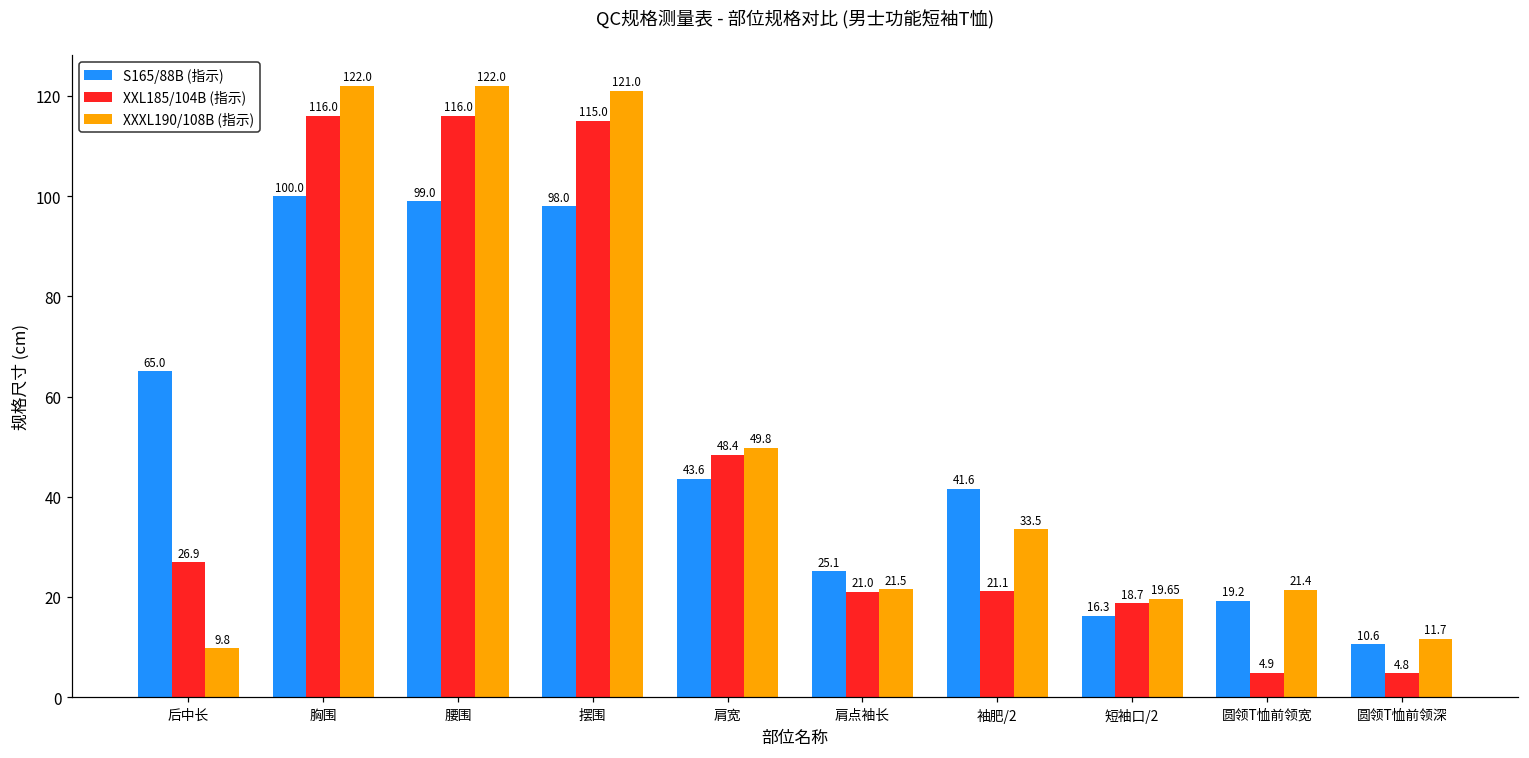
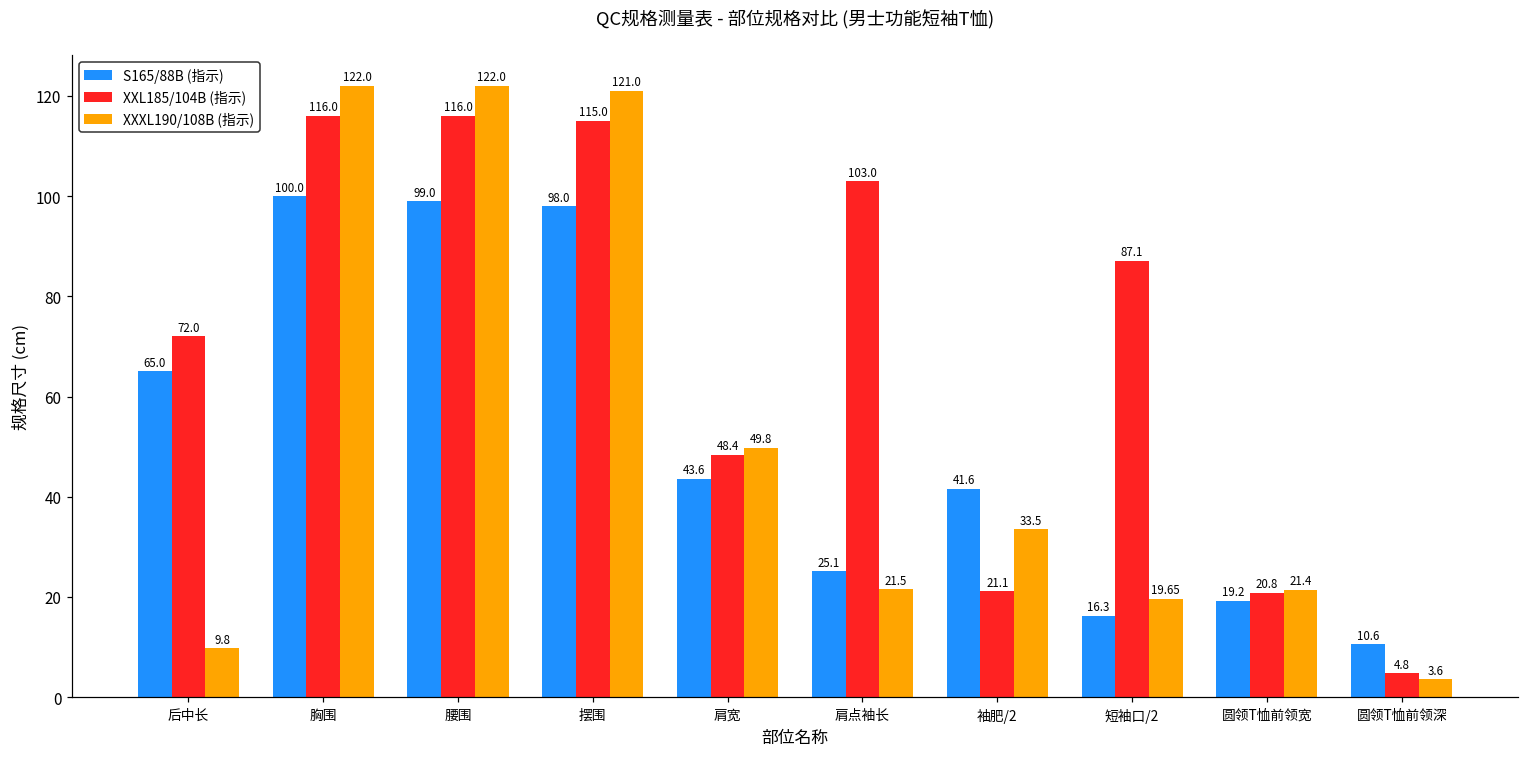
  {
    "S165/88B (指示)": {
      "后中长": 65.0,
      "胸围": 100.0,
      "腰围": 99.0,
      "摆围": 98.0,
      "肩宽": 43.6,
      "肩点袖长": 25.1,
      "袖肥/2": 41.6,
      "短袖口/2": 16.3,
      "圆领T恤前领宽": 19.2,
      "圆领T恤前领深": 10.6
    },
    "XXL185/104B (指示)": {
-     "后中长": 26.9,
+     "后中长": 72.0,
      "胸围": 116.0,
      "腰围": 116.0,
      "摆围": 115.0,
      "肩宽": 48.4,
-     "肩点袖长": 21.0,
+     "肩点袖长": 103.0,
      "袖肥/2": 21.1,
-     "短袖口/2": 18.7,
-     "圆领T恤前领宽": 4.9,
+     "短袖口/2": 87.1,
+     "圆领T恤前领宽": 20.8,
      "圆领T恤前领深": 4.8
    },
    "XXXL190/108B (指示)": {
      "后中长": 9.8,
      "胸围": 122.0,
      "腰围": 122.0,
      "摆围": 121.0,
      "肩宽": 49.8,
      "肩点袖长": 21.5,
      "袖肥/2": 33.5,
      "短袖口/2": 19.65,
      "圆领T恤前领宽": 21.4,
-     "圆领T恤前领深": 11.7
+     "圆领T恤前领深": 3.6
    }
  }
